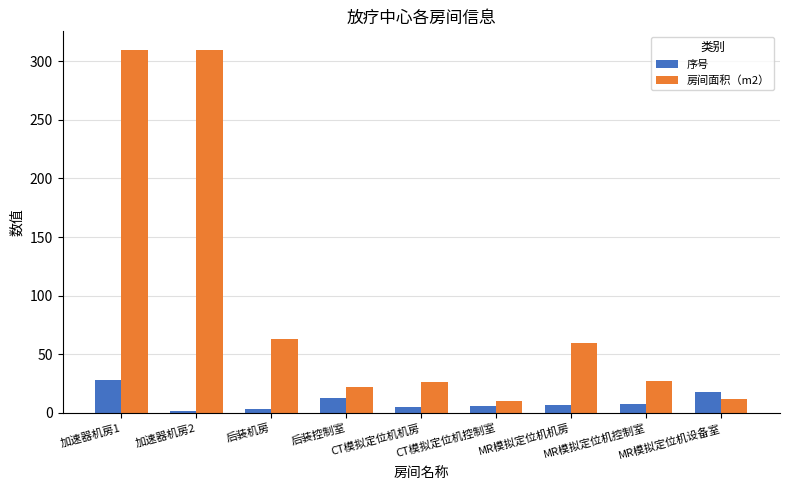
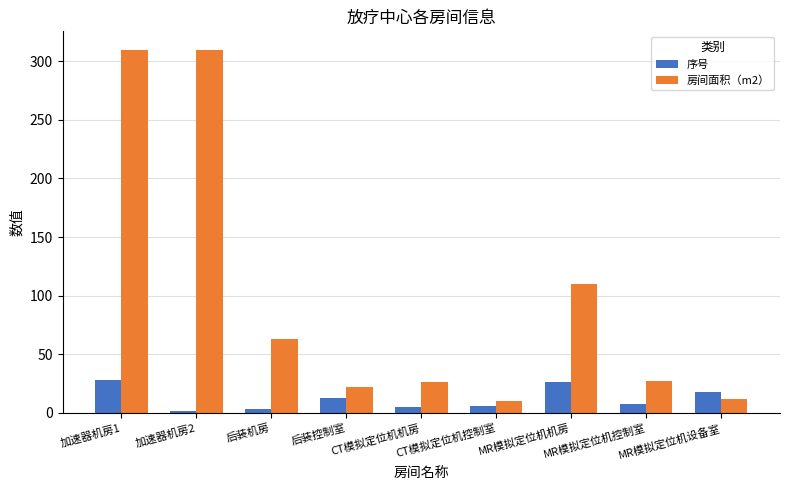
  {
    "序号": {
      "加速器机房1": 28,
      "后装机房": 3,
      "后装控制室": 13,
      "CT模拟定位机机房": 5,
      "CT模拟定位机控制室": 6,
-     "MR模拟定位机机房": 7,
+     "MR模拟定位机机房": 26,
      "MR模拟定位机控制室": 8,
      "MR模拟定位机设备室": 18
    },
    "房间面积（m2）": {
      "加速器机房1": 310,
      "加速器机房2": 310,
      "后装机房": 63,
      "后装控制室": 22,
      "CT模拟定位机机房": 26,
      "CT模拟定位机控制室": 10,
-     "MR模拟定位机机房": 60,
+     "MR模拟定位机机房": 110,
      "MR模拟定位机控制室": 27,
      "MR模拟定位机设备室": 12
    }
  }
